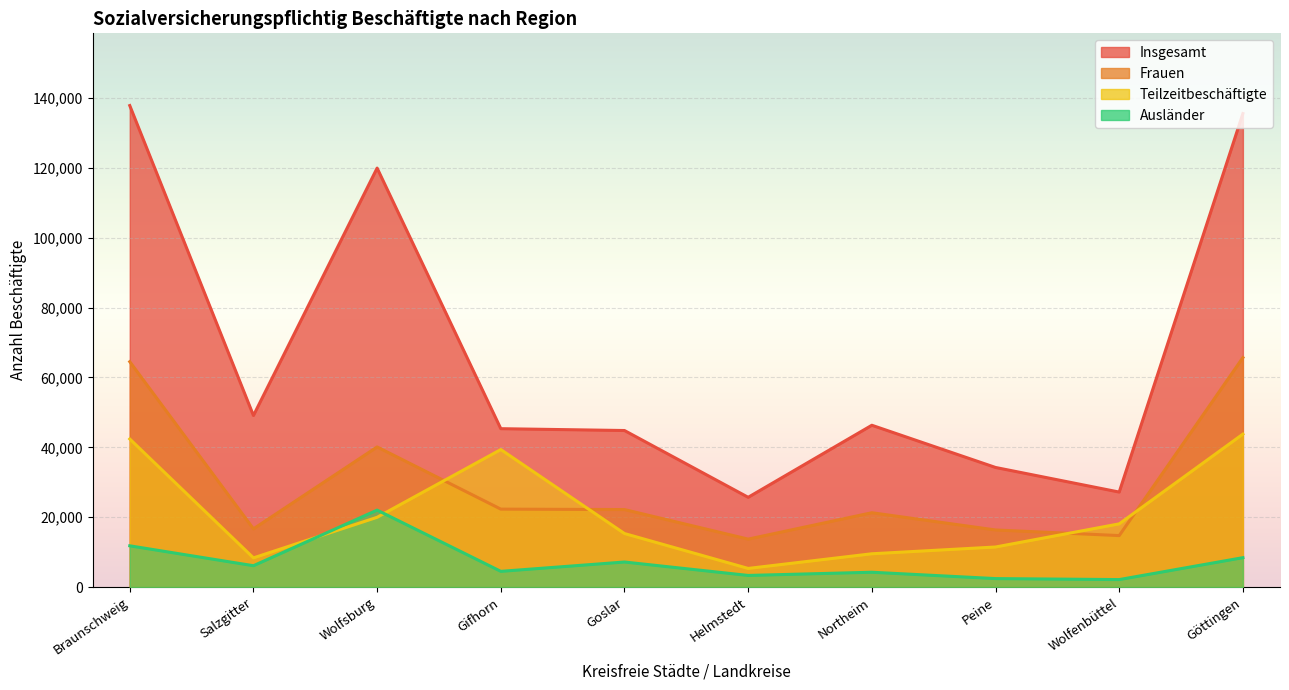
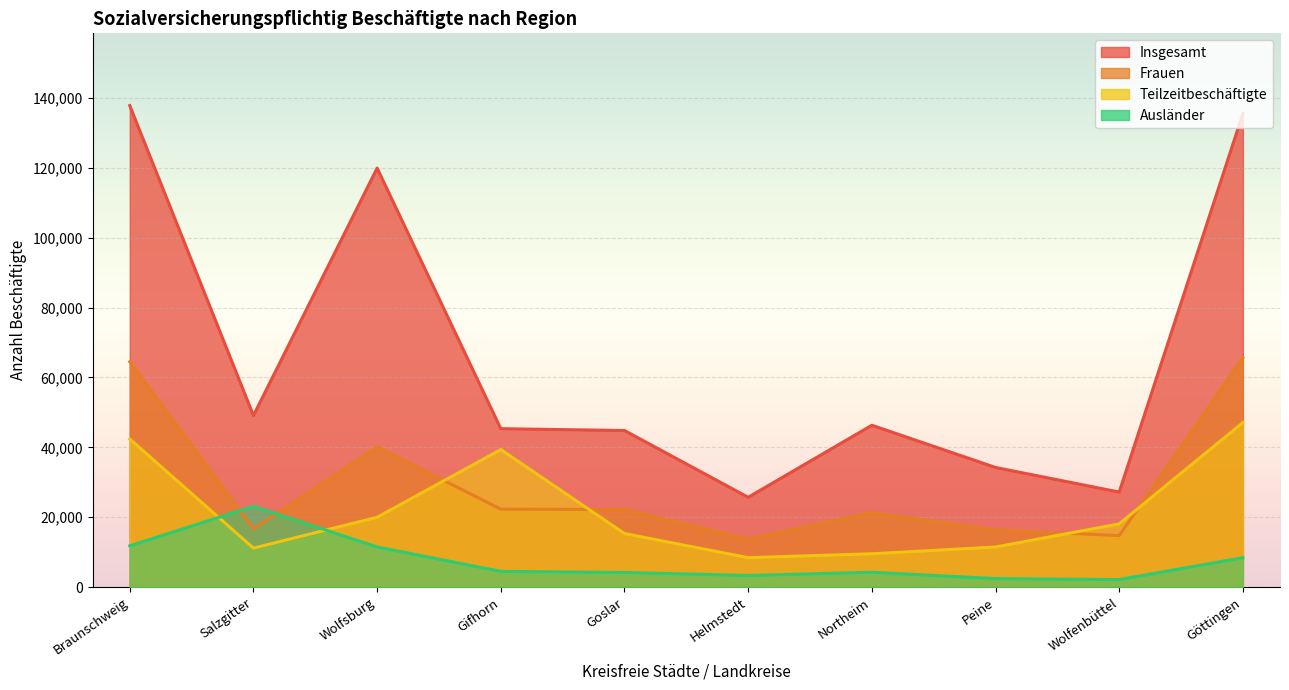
  {
    "Teilzeitbeschäftigte": {
      "Braunschweig": "42,000",
-     "Salzgitter": "8,000",
+     "Salzgitter": "11,000",
      "Wolfsburg": "20,000",
      "Gifhorn": "39,000",
      "Goslar": "15,000",
-     "Helmstedt": "5,000",
+     "Helmstedt": "8,000",
      "Northeim": "10,000",
      "Peine": "11,000",
      "Wolfenbüttel": "18,000",
-     "Göttingen": "44,000"
+     "Göttingen": "47,000"
    },
    "Ausländer": {
      "Braunschweig": "12,000",
-     "Salzgitter": "6,000",
-     "Wolfsburg": "22,000",
+     "Salzgitter": "23,000",
+     "Wolfsburg": "11,000",
      "Gifhorn": "5,000",
-     "Goslar": "7,000",
+     "Goslar": "4,000",
      "Helmstedt": "3,000",
      "Northeim": "4,000",
      "Peine": "2,000",
      "Wolfenbüttel": "2,000",
      "Göttingen": "8,000"
    }
  }
